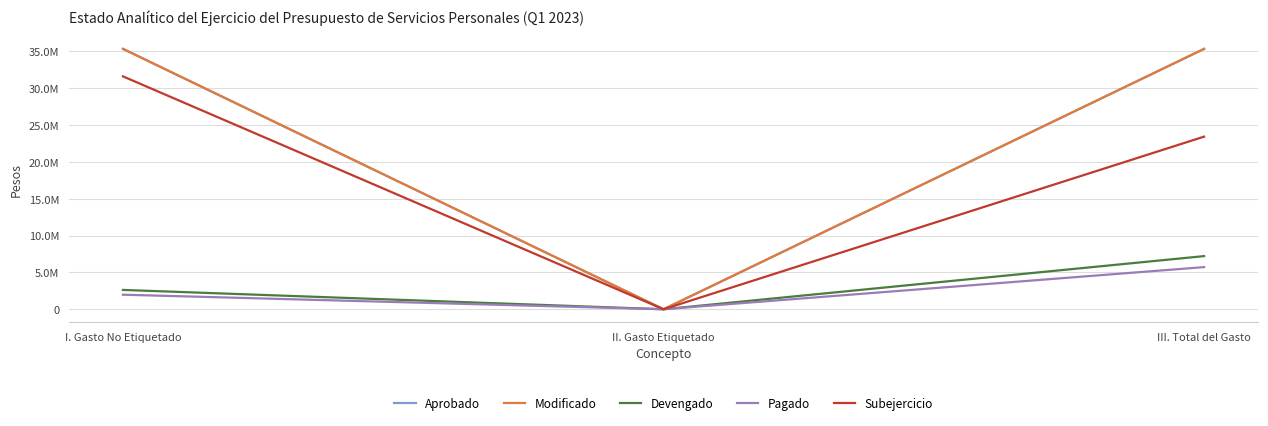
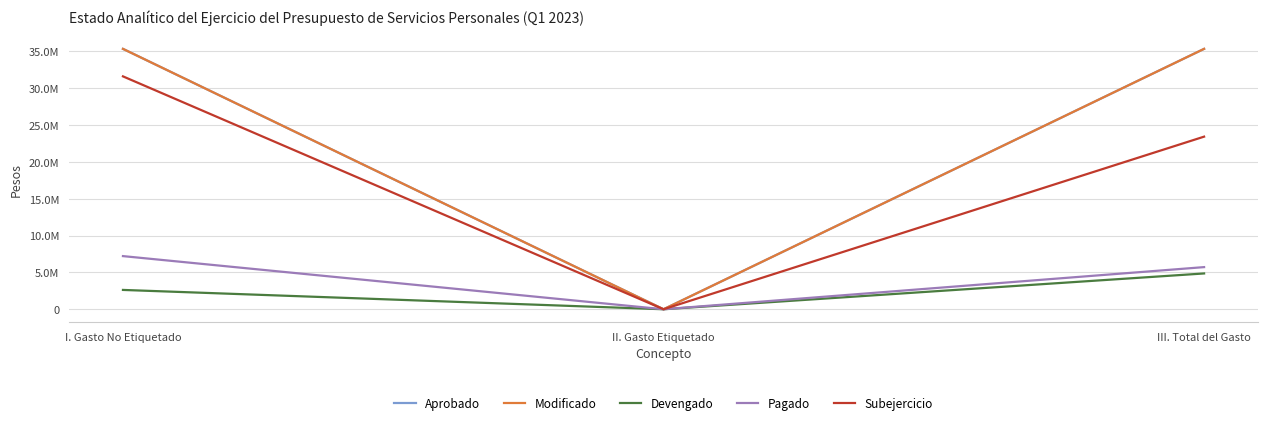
  {
    "Modificado": {
      "I. Gasto No Etiquetado": 35000000,
      "III. Total del Gasto": 35000000
    },
    "Devengado": {
      "I. Gasto No Etiquetado": 3000000,
-     "III. Total del Gasto": 7000000
+     "III. Total del Gasto": 5000000
    },
    "Pagado": {
-     "I. Gasto No Etiquetado": 2000000,
+     "I. Gasto No Etiquetado": 7000000,
      "III. Total del Gasto": 6000000
    },
    "Subejercicio": {
      "I. Gasto No Etiquetado": 32000000,
      "III. Total del Gasto": 23000000
    }
  }
